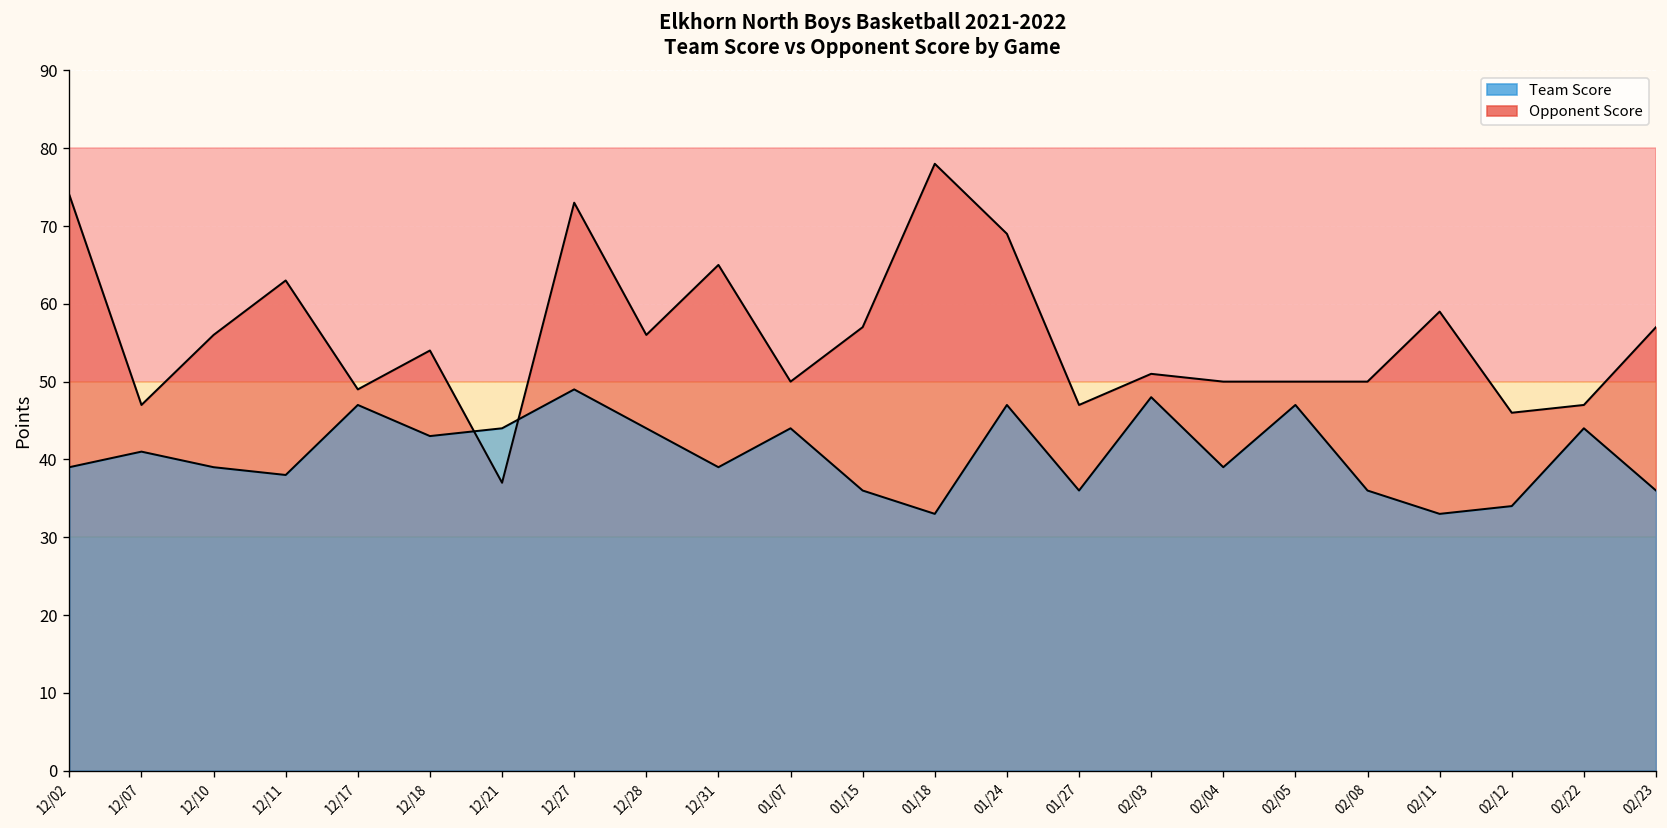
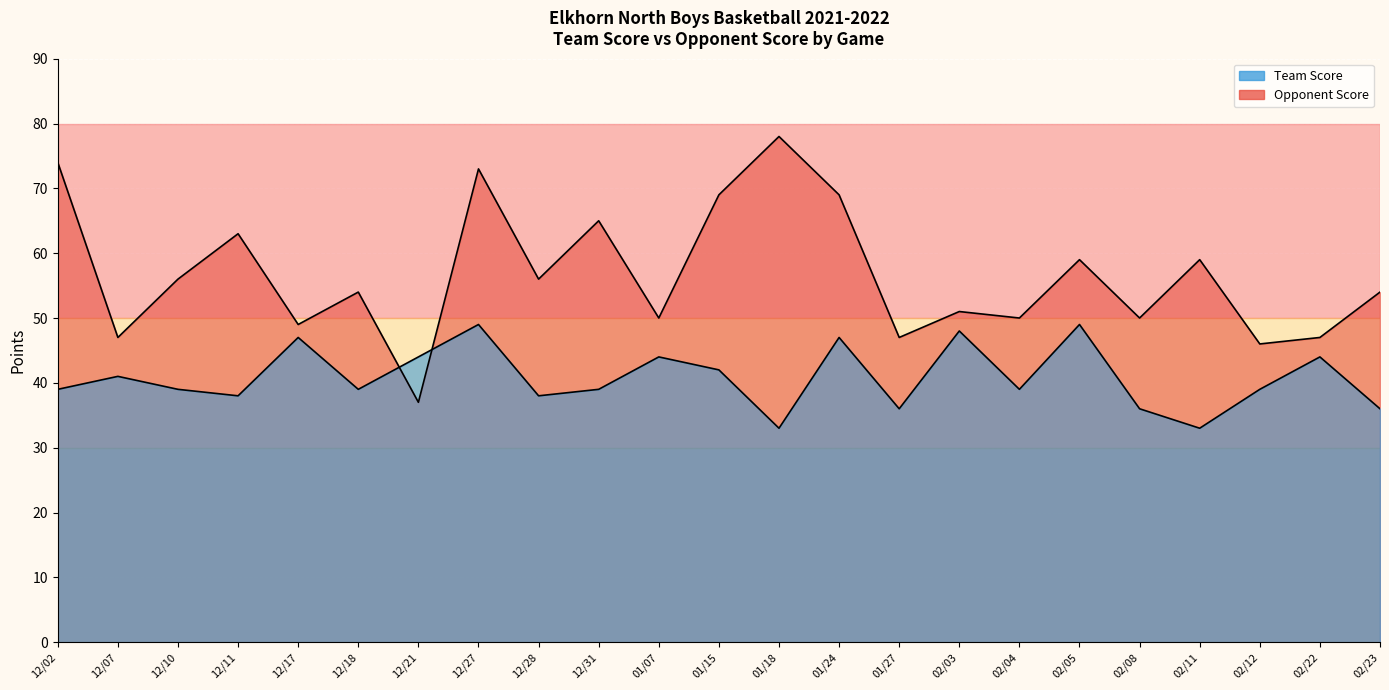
  {
    "Opponent Score": {
      "12/02": 74,
      "12/07": 47,
      "12/10": 56,
      "12/11": 63,
      "12/17": 49,
      "12/18": 54,
      "12/21": 37,
      "12/27": 73,
      "12/28": 56,
      "12/31": 65,
      "01/07": 50,
-     "01/15": 57,
+     "01/15": 69,
      "01/18": 78,
      "01/24": 69,
      "01/27": 47,
      "02/03": 51,
      "02/04": 50,
-     "02/05": 50,
+     "02/05": 59,
      "02/08": 50,
      "02/11": 59,
      "02/12": 46,
      "02/22": 47,
-     "02/23": 57
+     "02/23": 54
    },
    "Team Score": {
      "12/02": 39,
      "12/07": 41,
      "12/10": 39,
      "12/11": 38,
      "12/17": 47,
-     "12/18": 43,
+     "12/18": 39,
      "12/21": 44,
      "12/27": 49,
-     "12/28": 44,
+     "12/28": 38,
      "12/31": 39,
      "01/07": 44,
-     "01/15": 36,
+     "01/15": 42,
      "01/18": 33,
      "01/24": 47,
      "01/27": 36,
      "02/03": 48,
      "02/04": 39,
-     "02/05": 47,
+     "02/05": 49,
      "02/08": 36,
      "02/11": 33,
-     "02/12": 34,
+     "02/12": 39,
      "02/22": 44,
      "02/23": 36
    }
  }
